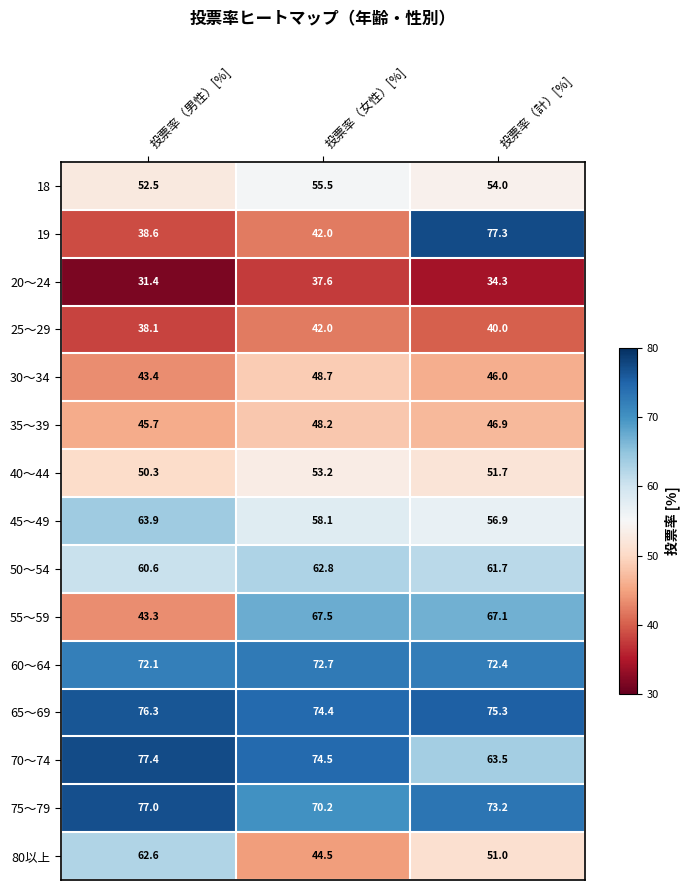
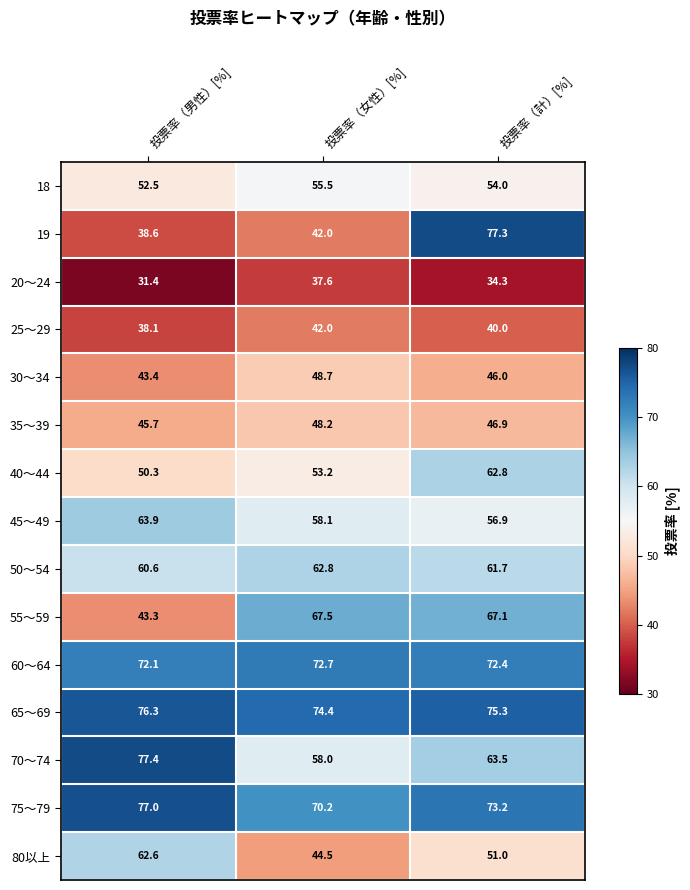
  {
    "18": {
      "投票率（男性）[%]": 52.5,
      "投票率（女性）[%]": 55.5,
      "投票率（計）[%]": 54.0
    },
    "19": {
      "投票率（男性）[%]": 38.6,
      "投票率（女性）[%]": 42.0,
      "投票率（計）[%]": 77.3
    },
    "20～24": {
      "投票率（男性）[%]": 31.4,
      "投票率（女性）[%]": 37.6,
      "投票率（計）[%]": 34.3
    },
    "25～29": {
      "投票率（男性）[%]": 38.1,
      "投票率（女性）[%]": 42.0,
      "投票率（計）[%]": 40.0
    },
    "30～34": {
      "投票率（男性）[%]": 43.4,
      "投票率（女性）[%]": 48.7,
      "投票率（計）[%]": 46.0
    },
    "35～39": {
      "投票率（男性）[%]": 45.7,
      "投票率（女性）[%]": 48.2,
      "投票率（計）[%]": 46.9
    },
    "40～44": {
      "投票率（男性）[%]": 50.3,
      "投票率（女性）[%]": 53.2,
-     "投票率（計）[%]": 51.7
+     "投票率（計）[%]": 62.8
    },
    "45～49": {
      "投票率（男性）[%]": 63.9,
      "投票率（女性）[%]": 58.1,
      "投票率（計）[%]": 56.9
    },
    "50～54": {
      "投票率（男性）[%]": 60.6,
      "投票率（女性）[%]": 62.8,
      "投票率（計）[%]": 61.7
    },
    "55～59": {
      "投票率（男性）[%]": 43.3,
      "投票率（女性）[%]": 67.5,
      "投票率（計）[%]": 67.1
    },
    "60～64": {
      "投票率（男性）[%]": 72.1,
      "投票率（女性）[%]": 72.7,
      "投票率（計）[%]": 72.4
    },
    "65～69": {
      "投票率（男性）[%]": 76.3,
      "投票率（女性）[%]": 74.4,
      "投票率（計）[%]": 75.3
    },
    "70～74": {
      "投票率（男性）[%]": 77.4,
-     "投票率（女性）[%]": 74.5,
+     "投票率（女性）[%]": 58.0,
      "投票率（計）[%]": 63.5
    },
    "75～79": {
      "投票率（男性）[%]": 77.0,
      "投票率（女性）[%]": 70.2,
      "投票率（計）[%]": 73.2
    },
    "80以上": {
      "投票率（男性）[%]": 62.6,
      "投票率（女性）[%]": 44.5,
      "投票率（計）[%]": 51.0
    }
  }
